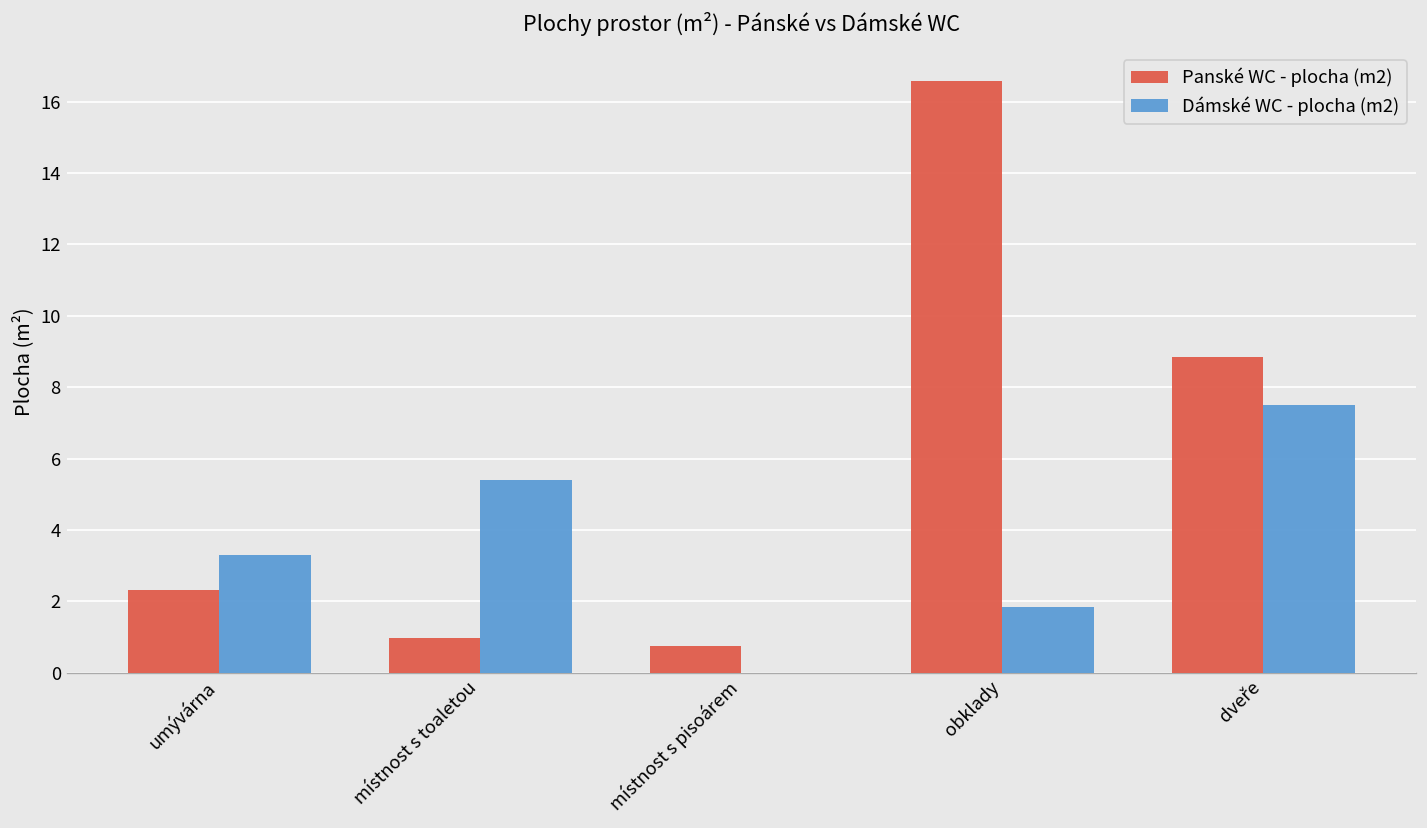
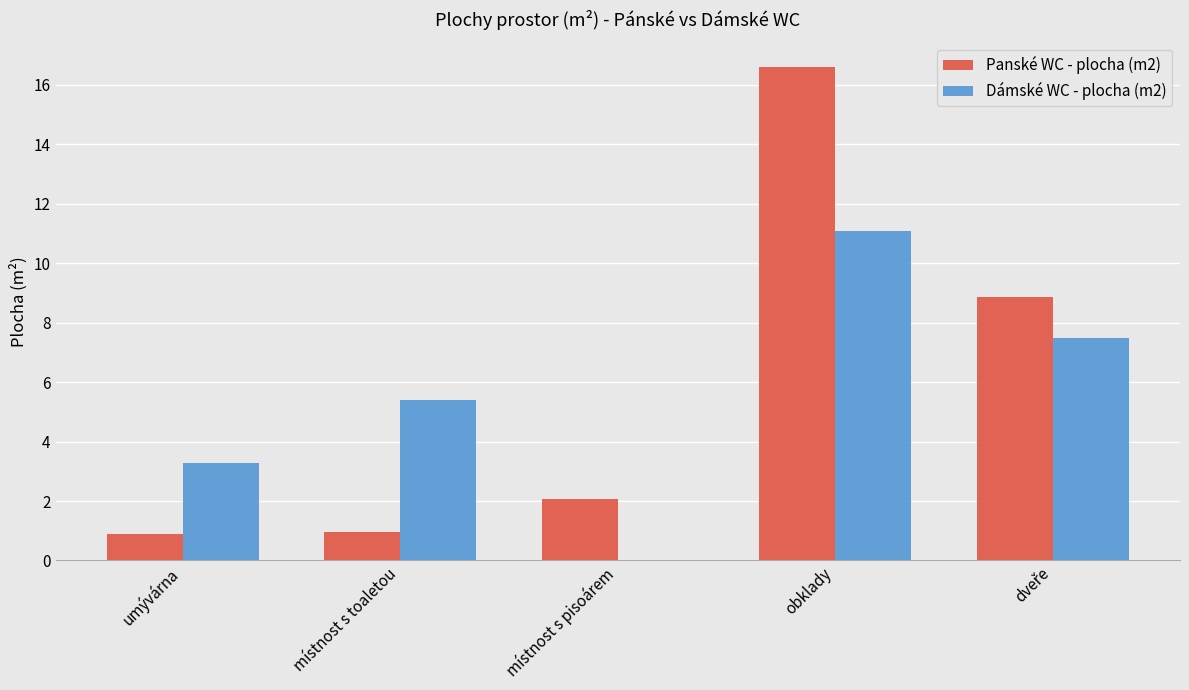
  {
    "Panské WC - plocha (m2)": {
-     "umývárna": 2.3,
+     "umývárna": 0.9,
      "místnost s toaletou": 1.0,
-     "místnost s pisoárem": 0.7,
+     "místnost s pisoárem": 2.1,
      "obklady": 16.6,
      "dveře": 8.9
    },
    "Dámské WC - plocha (m2)": {
      "umývárna": 3.3,
      "místnost s toaletou": 5.4,
      "místnost s pisoárem": 0.0,
-     "obklady": 1.8,
+     "obklady": 11.1,
      "dveře": 7.5
    }
  }
